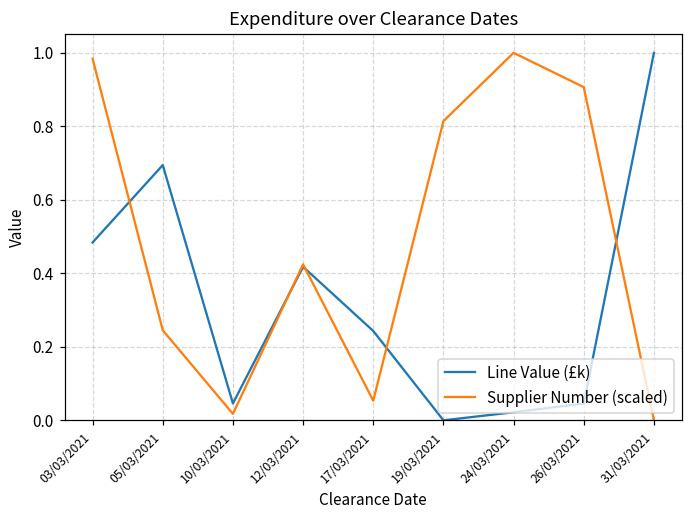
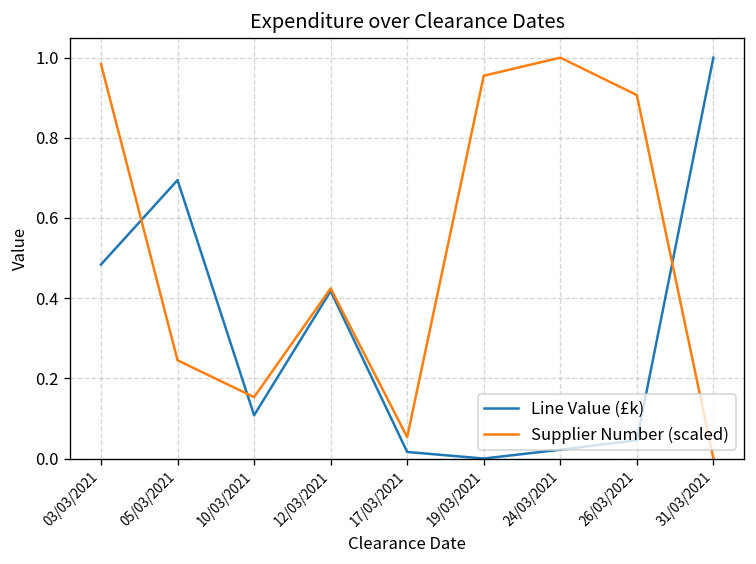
  {
    "Line Value (£k)": {
      "03/03/2021": 0.48,
      "05/03/2021": 0.69,
-     "10/03/2021": 0.05,
-     "17/03/2021": 0.24,
+     "10/03/2021": 0.11,
+     "17/03/2021": 0.02,
      "19/03/2021": 0.00,
      "31/03/2021": 1.00
    },
    "Supplier Number (scaled)": {
      "03/03/2021": 0.98,
      "05/03/2021": 0.25,
-     "10/03/2021": 0.02,
+     "10/03/2021": 0.15,
      "17/03/2021": 0.05,
-     "19/03/2021": 0.81,
+     "19/03/2021": 0.95,
      "24/03/2021": 1.00,
      "26/03/2021": 0.91,
      "31/03/2021": 0.00
    }
  }
